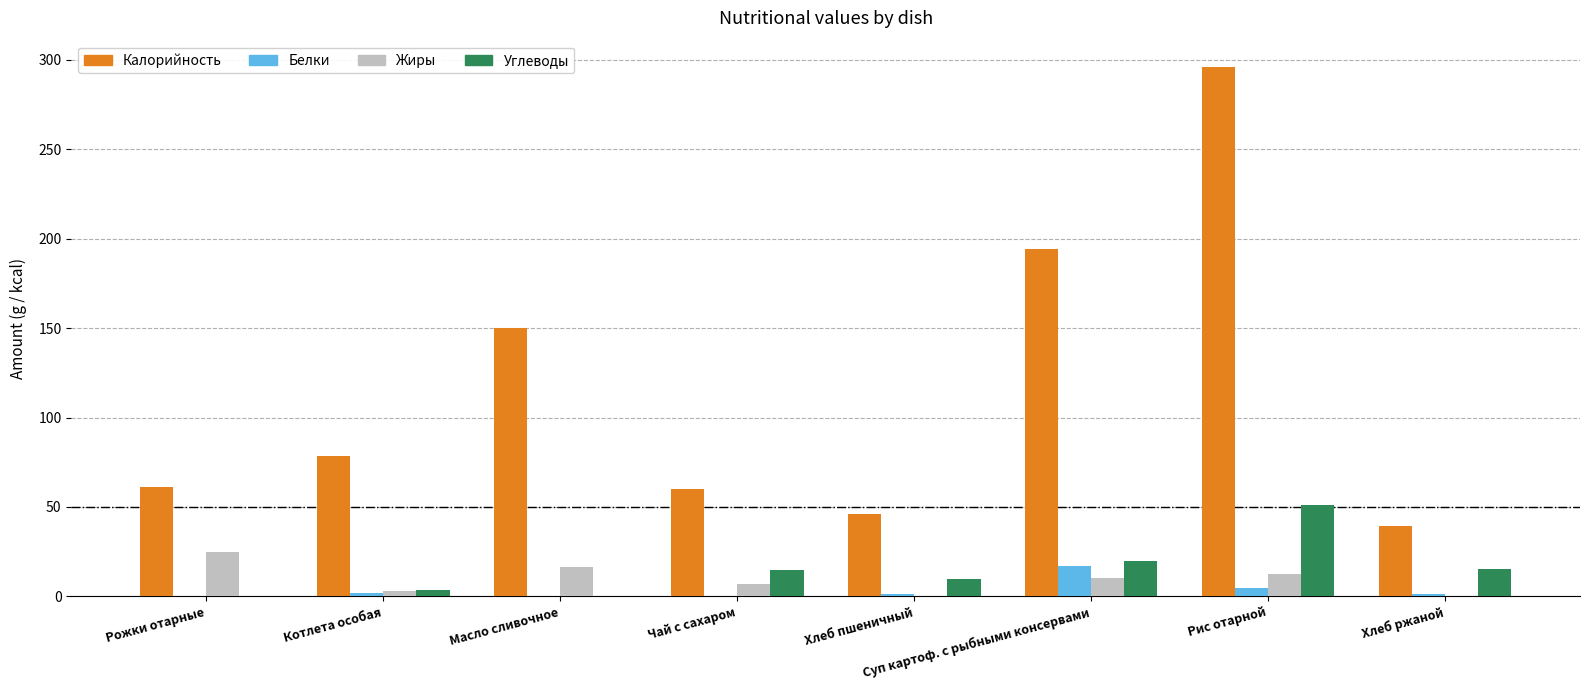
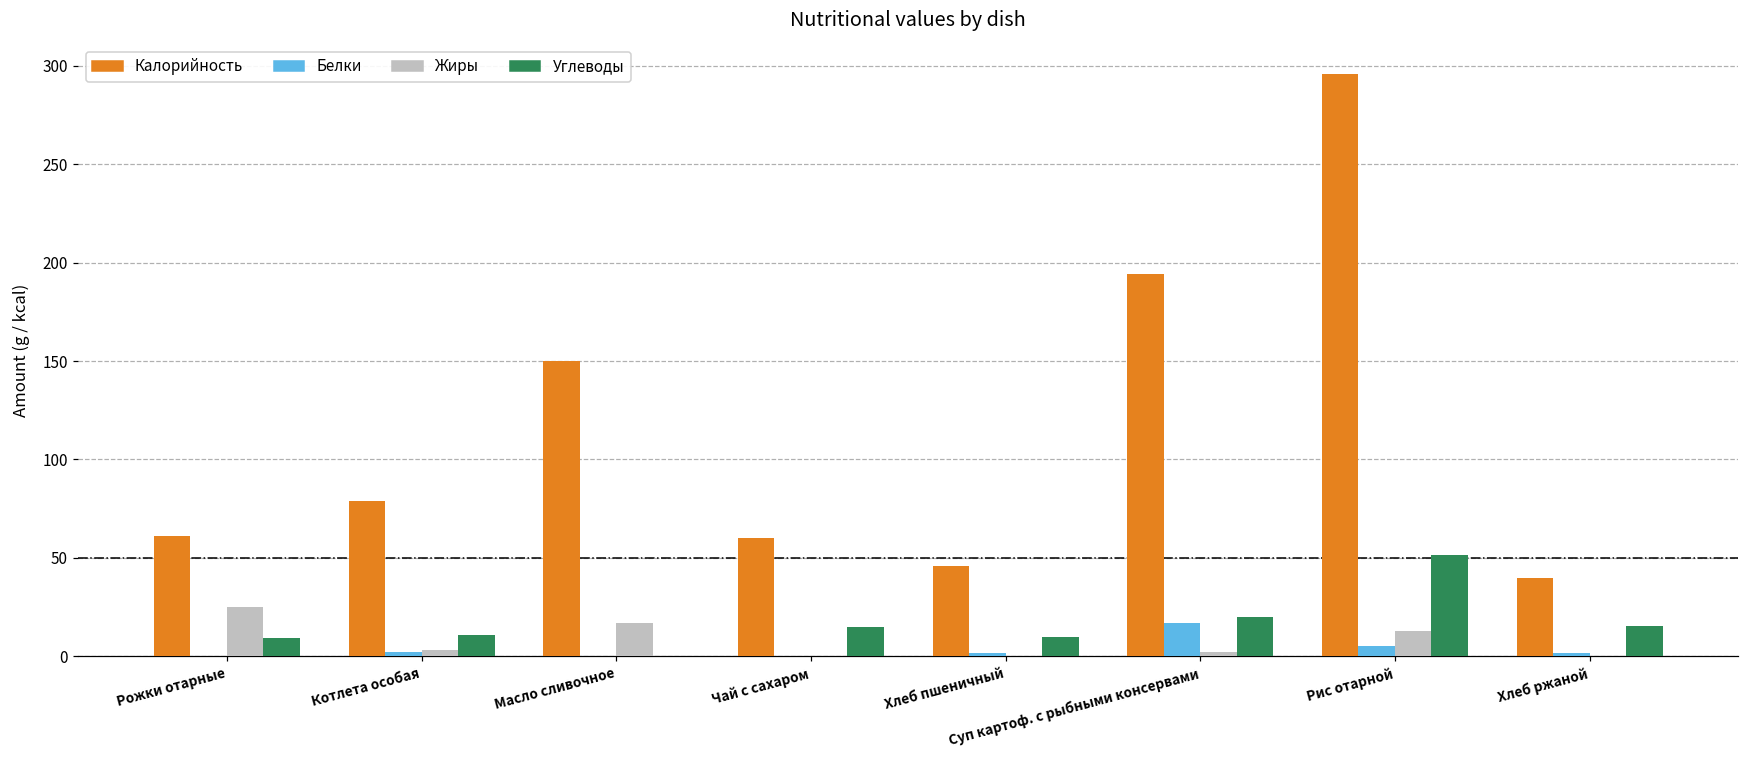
  {
    "Калорийность": {
      "Рожки отарные": 61,
      "Котлета особая": 79,
      "Масло сливочное": 150,
      "Чай с сахаром": 60,
      "Хлеб пшеничный": 46,
      "Суп картоф. с рыбными консервами": 194,
      "Рис отарной": 296,
      "Хлеб ржаной": 40
    },
    "Белки": {
      "Рожки отарные": 0,
      "Котлета особая": 2,
      "Хлеб пшеничный": 2,
      "Суп картоф. с рыбными консервами": 17,
      "Рис отарной": 5
    },
    "Жиры": {
      "Рожки отарные": 25,
      "Котлета особая": 3,
      "Масло сливочное": 17,
-     "Чай с сахаром": 7,
-     "Суп картоф. с рыбными консервами": 10,
+     "Чай с сахаром": 0,
+     "Суп картоф. с рыбными консервами": 2,
      "Рис отарной": 13
    },
    "Углеводы": {
-     "Рожки отарные": 0,
-     "Котлета особая": 3,
+     "Рожки отарные": 9,
+     "Котлета особая": 11,
      "Чай с сахаром": 15,
      "Хлеб пшеничный": 10,
      "Суп картоф. с рыбными консервами": 20,
      "Рис отарной": 51,
      "Хлеб ржаной": 15
    }
  }
